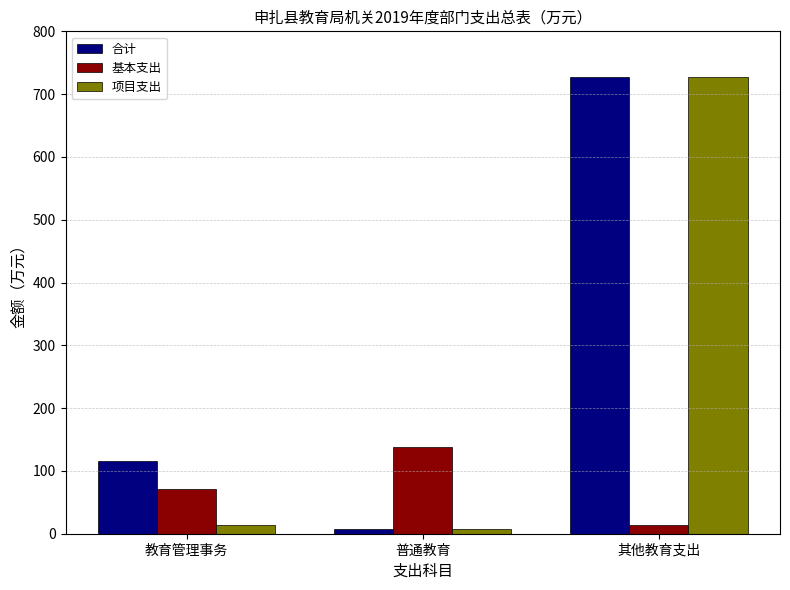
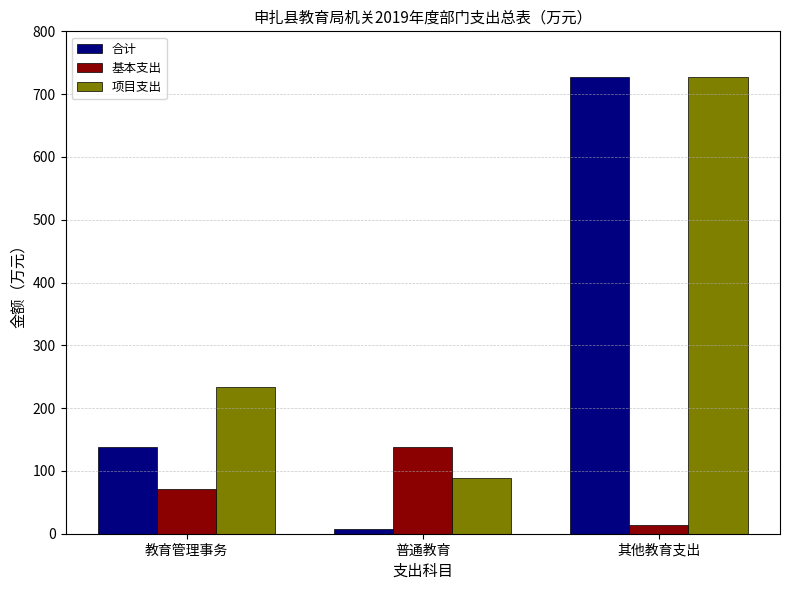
  {
    "合计": {
-     "教育管理事务": 120,
+     "教育管理事务": 140,
      "普通教育": 10,
      "其他教育支出": 730
    },
    "基本支出": {
      "教育管理事务": 70,
      "普通教育": 140,
      "其他教育支出": 10
    },
    "项目支出": {
-     "教育管理事务": 10,
-     "普通教育": 10,
+     "教育管理事务": 230,
+     "普通教育": 90,
      "其他教育支出": 730
    }
  }
